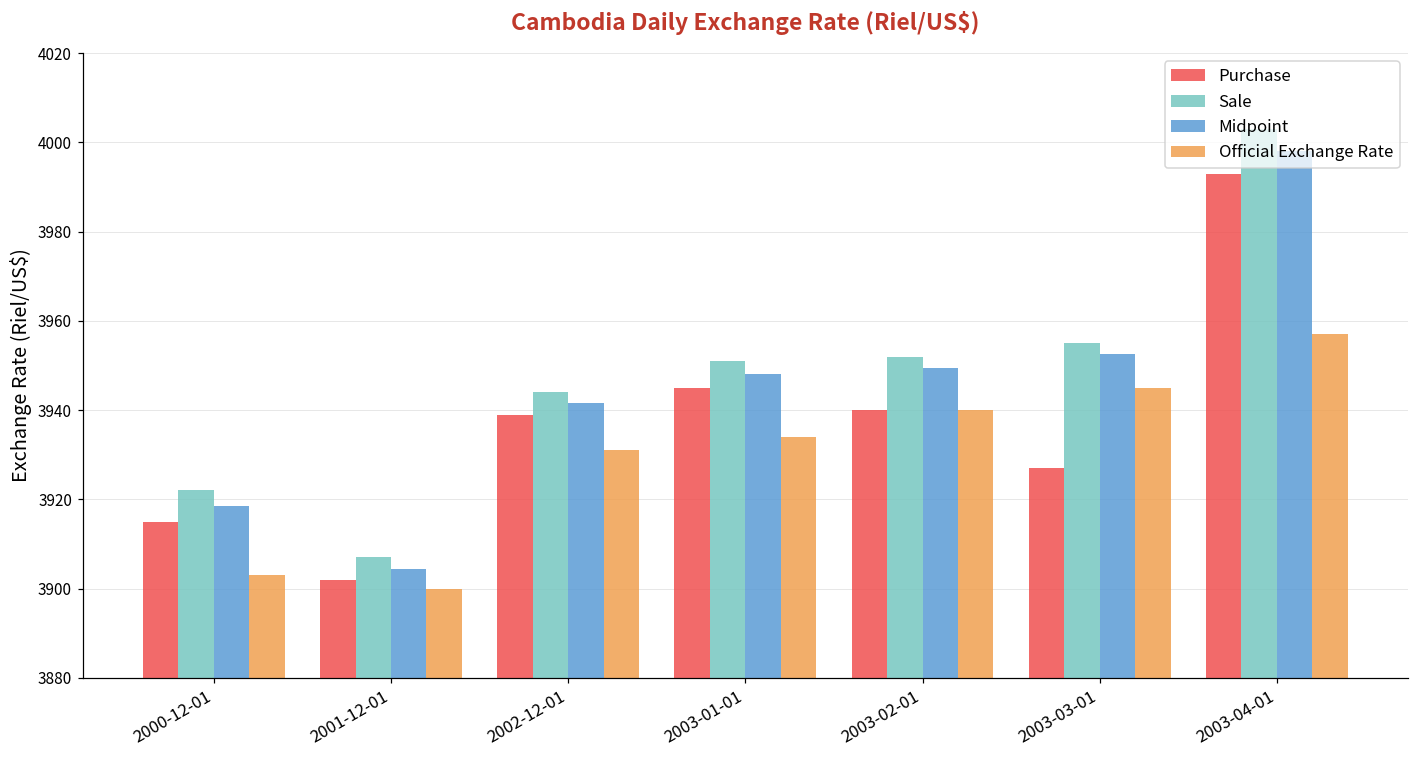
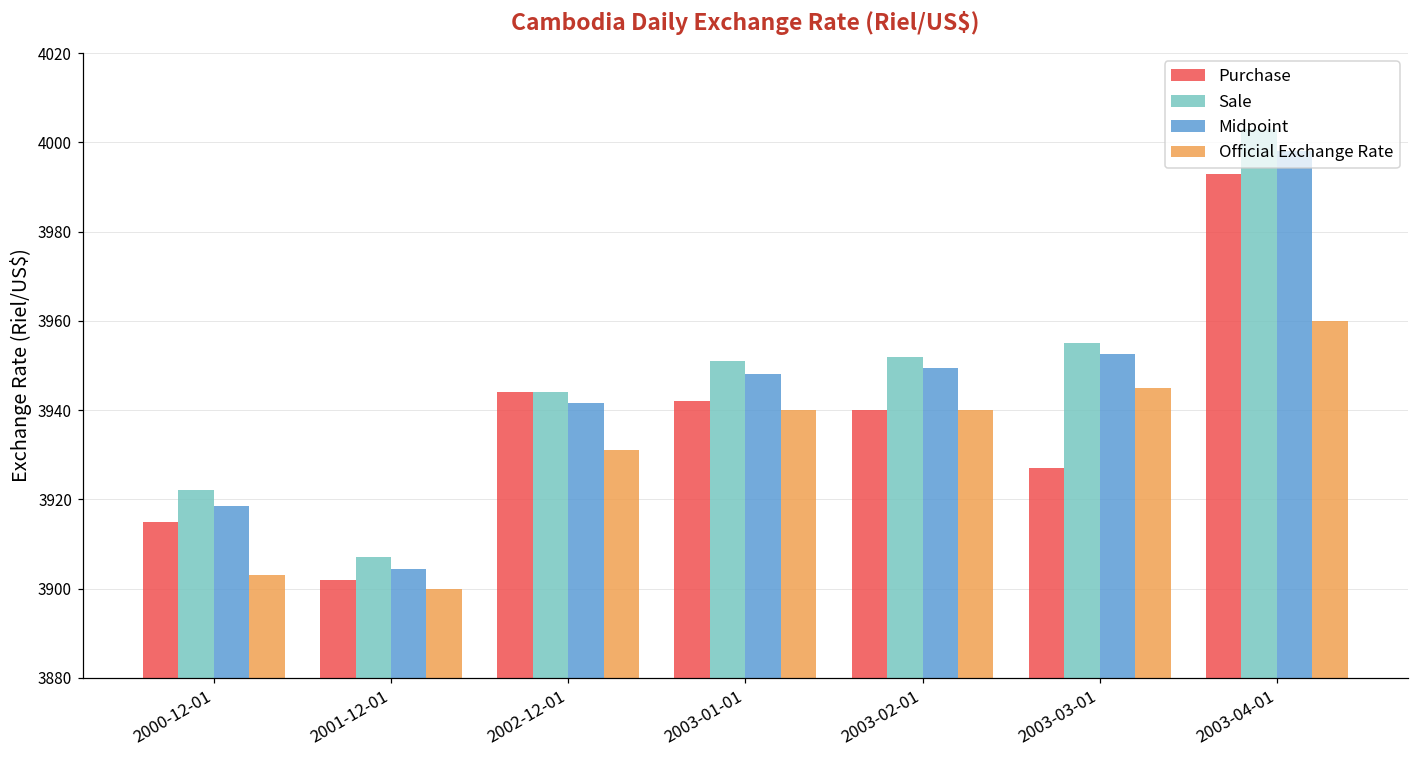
  {
    "Purchase": {
      "2000-12-01": 3915,
      "2001-12-01": 3902,
-     "2002-12-01": 3939,
-     "2003-01-01": 3945,
+     "2002-12-01": 3944,
+     "2003-01-01": 3942,
      "2003-02-01": 3940,
      "2003-03-01": 3927
    },
    "Official Exchange Rate": {
      "2000-12-01": 3903,
      "2001-12-01": 3900,
      "2002-12-01": 3931,
-     "2003-01-01": 3934,
+     "2003-01-01": 3940,
      "2003-02-01": 3940,
      "2003-03-01": 3945,
-     "2003-04-01": 3957
+     "2003-04-01": 3960
    }
  }
